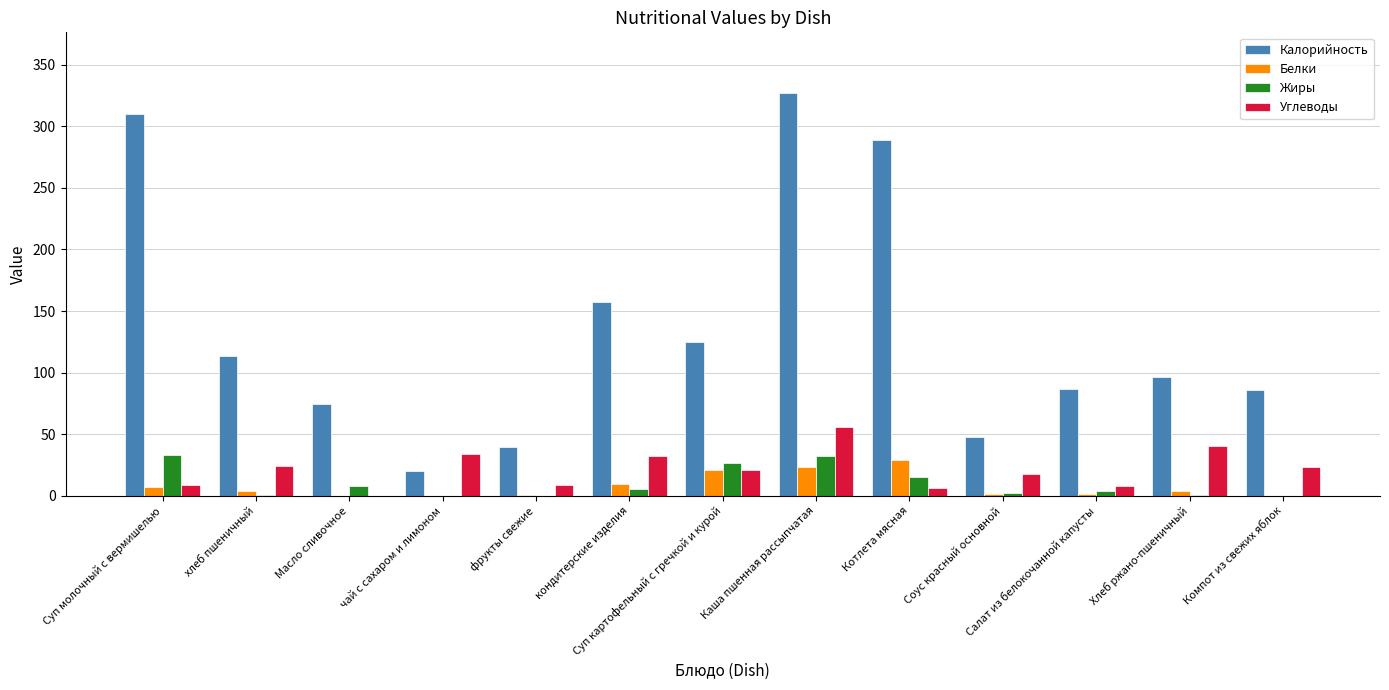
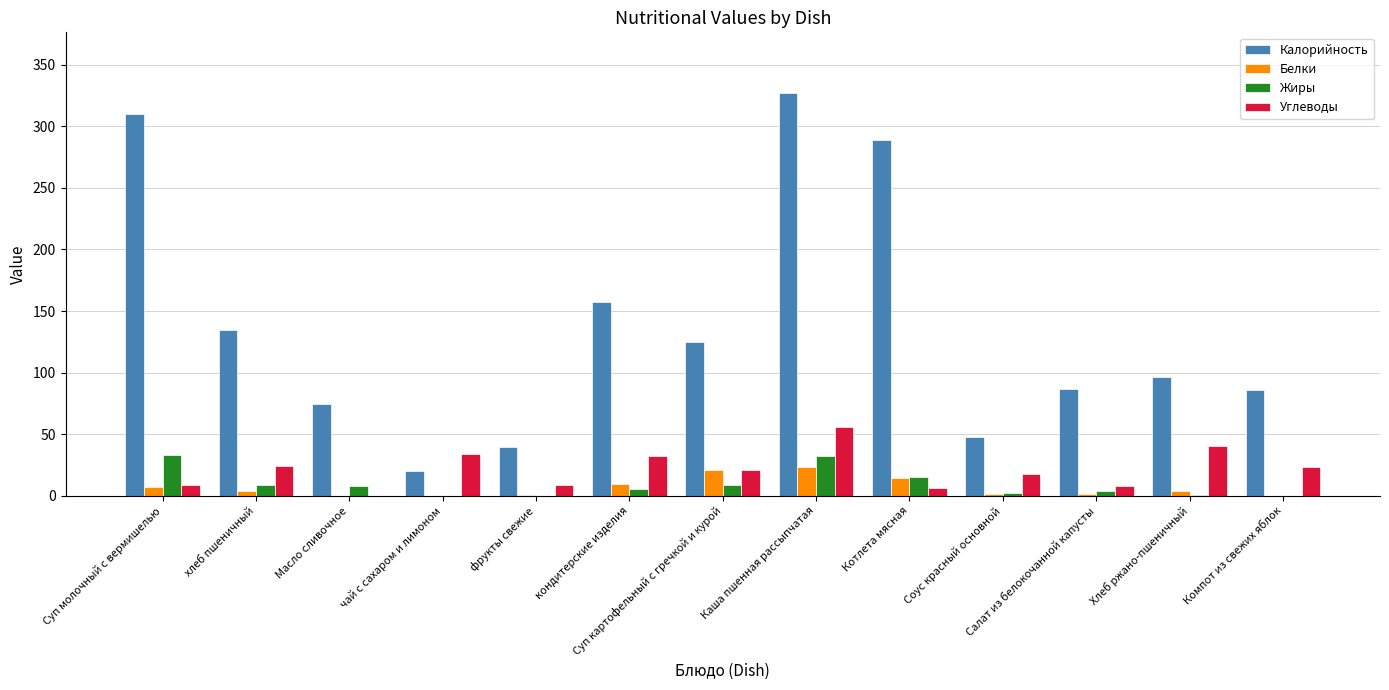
  {
    "Калорийность": {
      "Суп молочный с вермишелью": 310,
-     "хлеб пшеничный": 114,
+     "хлеб пшеничный": 135,
      "Масло сливочное": 75,
      "чай с сахаром и лимоном": 20,
      "фрукты свежие": 40,
      "кондитерские изделия": 157,
      "Суп картофельный с гречкой и курой": 125,
      "Каша пшенная рассыпчатая": 327,
      "Котлета мясная": 289,
      "Соус красный основной": 48,
      "Салат из белокочанной капусты": 87,
      "Хлеб ржано-пшеничный": 97,
      "Компот из свежих яблок": 86
    },
    "Белки": {
      "Суп молочный с вермишелью": 7,
      "хлеб пшеничный": 4,
      "кондитерские изделия": 10,
      "Суп картофельный с гречкой и курой": 21,
      "Каша пшенная рассыпчатая": 24,
-     "Котлета мясная": 29,
+     "Котлета мясная": 15,
      "Хлеб ржано-пшеничный": 4
    },
    "Жиры": {
      "Суп молочный с вермишелью": 34,
-     "хлеб пшеничный": 1,
+     "хлеб пшеничный": 9,
      "Масло сливочное": 8,
      "чай с сахаром и лимоном": 0,
      "фрукты свежие": 0,
      "кондитерские изделия": 5,
-     "Суп картофельный с гречкой и курой": 27,
+     "Суп картофельный с гречкой и курой": 9,
      "Каша пшенная рассыпчатая": 32,
      "Котлета мясная": 15,
      "Соус красный основной": 2,
      "Салат из белокочанной капусты": 4,
      "Компот из свежих яблок": 0
    },
    "Углеводы": {
      "Суп молочный с вермишелью": 9,
      "хлеб пшеничный": 24,
      "чай с сахаром и лимоном": 34,
      "фрукты свежие": 9,
      "кондитерские изделия": 32,
      "Суп картофельный с гречкой и курой": 21,
      "Каша пшенная рассыпчатая": 56,
      "Котлета мясная": 6,
      "Соус красный основной": 18,
      "Салат из белокочанной капусты": 8,
      "Хлеб ржано-пшеничный": 41,
      "Компот из свежих яблок": 23
    }
  }
